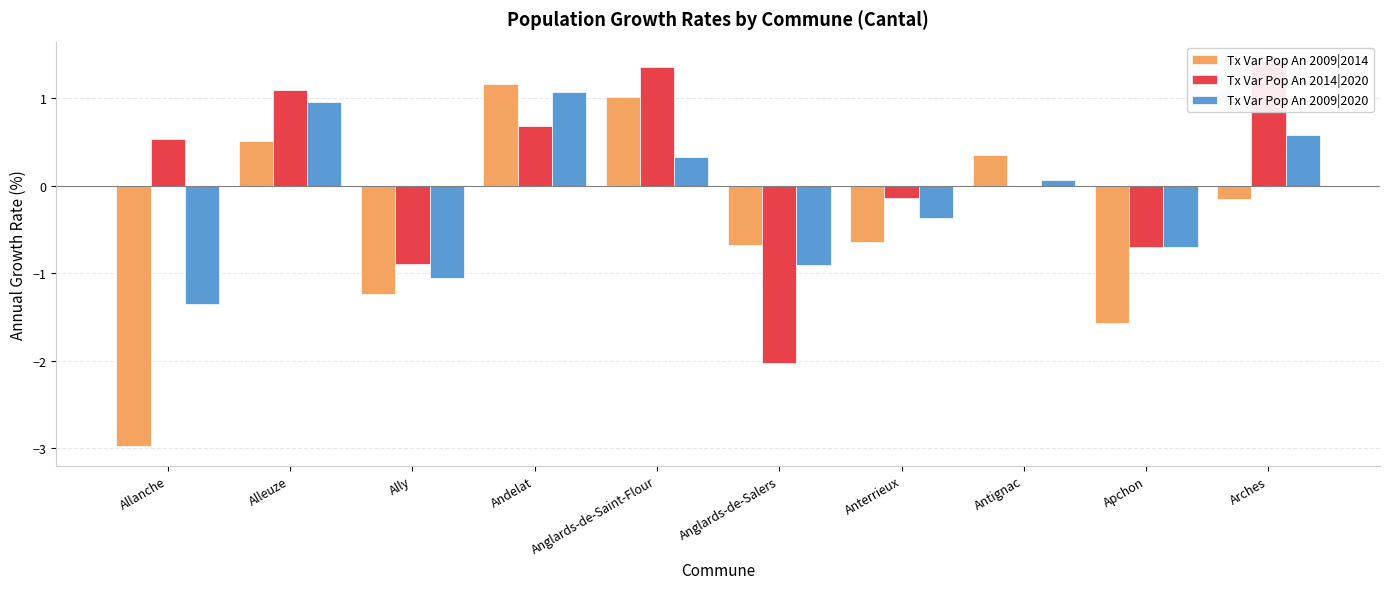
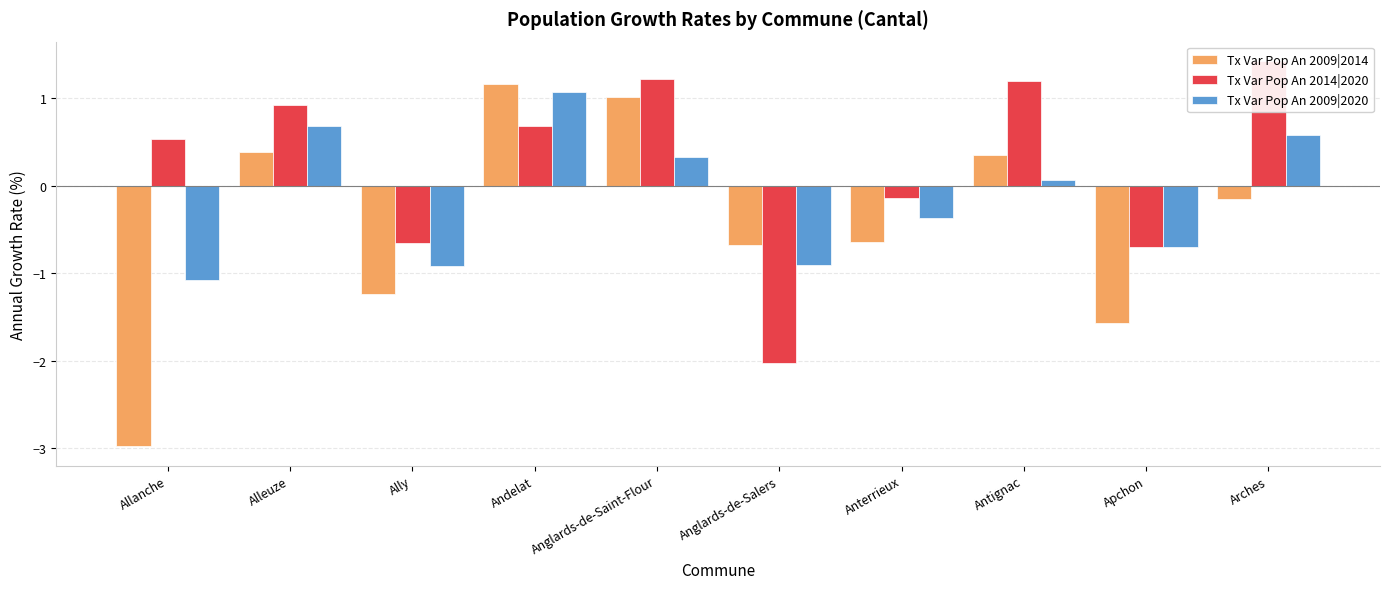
  {
    "Tx Var Pop An 2009|2014": {
      "Allanche": -3.0,
-     "Alleuze": 0.5,
+     "Alleuze": 0.4,
      "Ally": -1.2,
      "Andelat": 1.2,
      "Anglards-de-Saint-Flour": 1.0,
      "Anglards-de-Salers": -0.7,
      "Anterrieux": -0.6,
      "Antignac": 0.4,
      "Apchon": -1.6,
      "Arches": -0.2
    },
    "Tx Var Pop An 2014|2020": {
      "Allanche": 0.5,
-     "Alleuze": 1.1,
-     "Ally": -0.9,
+     "Alleuze": 0.9,
+     "Ally": -0.7,
      "Andelat": 0.7,
-     "Anglards-de-Saint-Flour": 1.4,
+     "Anglards-de-Saint-Flour": 1.2,
      "Anglards-de-Salers": -2.0,
      "Anterrieux": -0.1,
-     "Antignac": 0.0,
+     "Antignac": 1.2,
      "Apchon": -0.7
    },
    "Tx Var Pop An 2009|2020": {
-     "Allanche": -1.4,
-     "Alleuze": 1.0,
-     "Ally": -1.1,
+     "Allanche": -1.1,
+     "Alleuze": 0.7,
+     "Ally": -0.9,
      "Andelat": 1.1,
      "Anglards-de-Saint-Flour": 0.3,
      "Anglards-de-Salers": -0.9,
      "Anterrieux": -0.4,
      "Antignac": 0.1,
      "Apchon": -0.7,
      "Arches": 0.6
    }
  }
